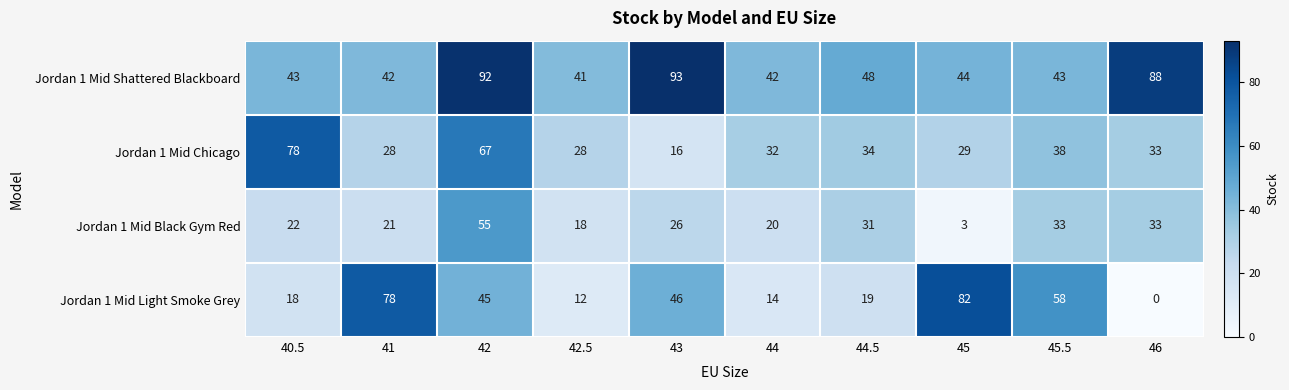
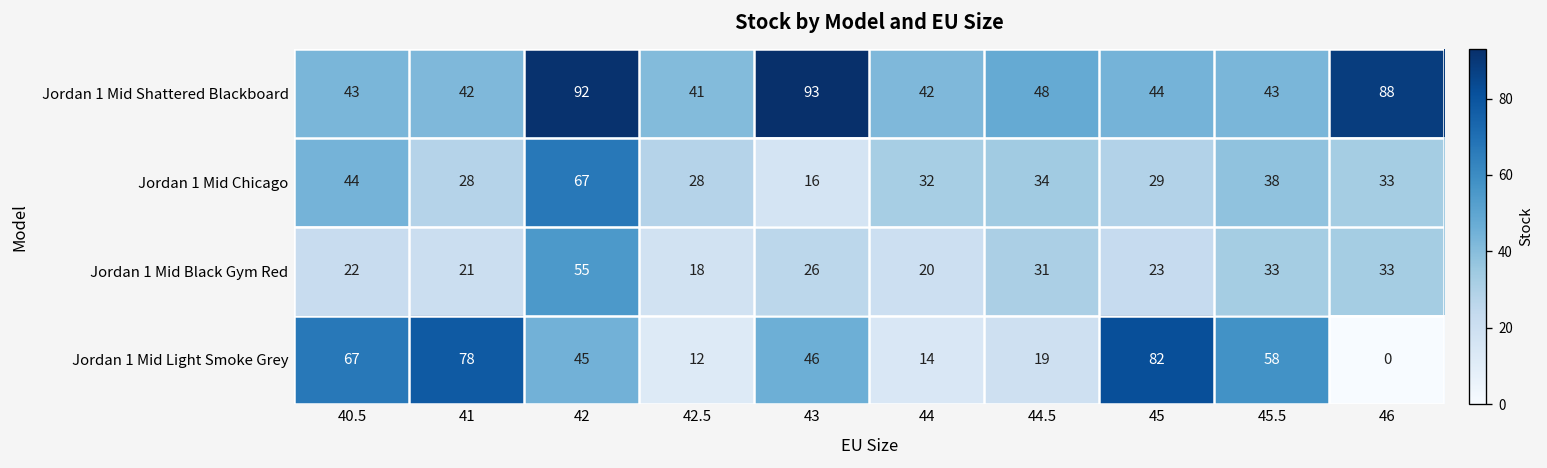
  {
    "Jordan 1 Mid Shattered Blackboard": {
      "40.5": 43,
      "41": 42,
      "42": 92,
      "42.5": 41,
      "43": 93,
      "44": 42,
      "44.5": 48,
      "45": 44,
      "45.5": 43,
      "46": 88
    },
    "Jordan 1 Mid Chicago": {
-     "40.5": 78,
+     "40.5": 44,
      "41": 28,
      "42": 67,
      "42.5": 28,
      "43": 16,
      "44": 32,
      "44.5": 34,
      "45": 29,
      "45.5": 38,
      "46": 33
    },
    "Jordan 1 Mid Black Gym Red": {
      "40.5": 22,
      "41": 21,
      "42": 55,
      "42.5": 18,
      "43": 26,
      "44": 20,
      "44.5": 31,
-     "45": 3,
+     "45": 23,
      "45.5": 33,
      "46": 33
    },
    "Jordan 1 Mid Light Smoke Grey": {
-     "40.5": 18,
+     "40.5": 67,
      "41": 78,
      "42": 45,
      "42.5": 12,
      "43": 46,
      "44": 14,
      "44.5": 19,
      "45": 82,
      "45.5": 58,
      "46": 0
    }
  }
